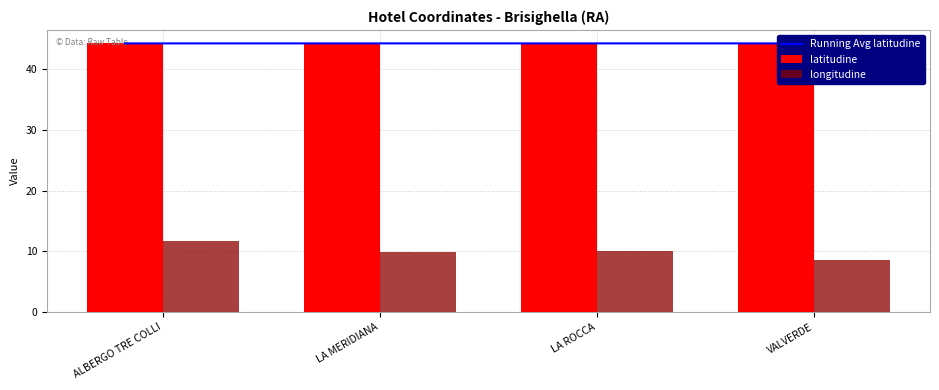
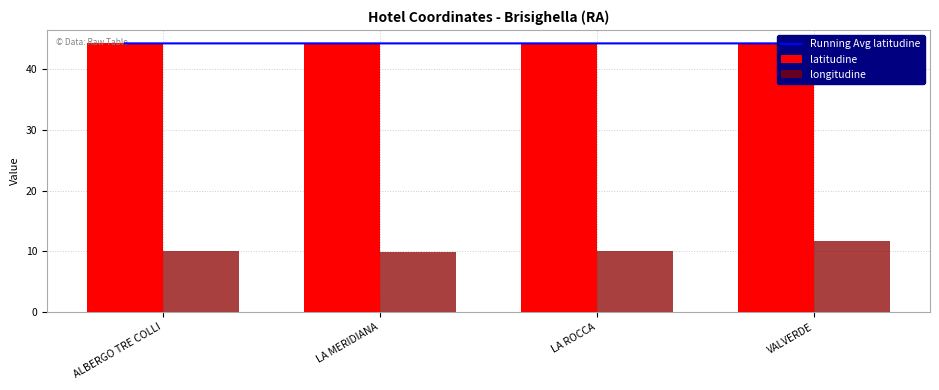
  {
    "latitudine": {
      "ALBERGO TRE COLLI": 44,
      "LA MERIDIANA": 44,
      "LA ROCCA": 44,
      "VALVERDE": 44
    },
    "longitudine": {
-     "ALBERGO TRE COLLI": 12,
+     "ALBERGO TRE COLLI": 10,
      "LA MERIDIANA": 10,
      "LA ROCCA": 10,
-     "VALVERDE": 9
+     "VALVERDE": 12
    }
  }
